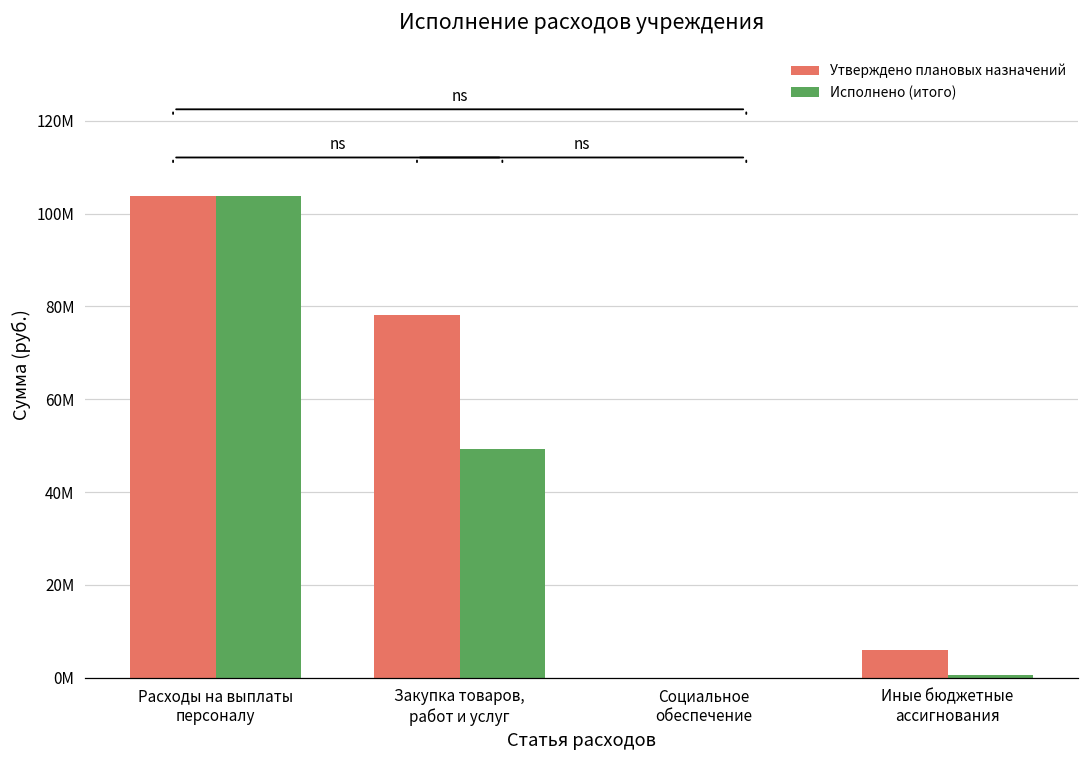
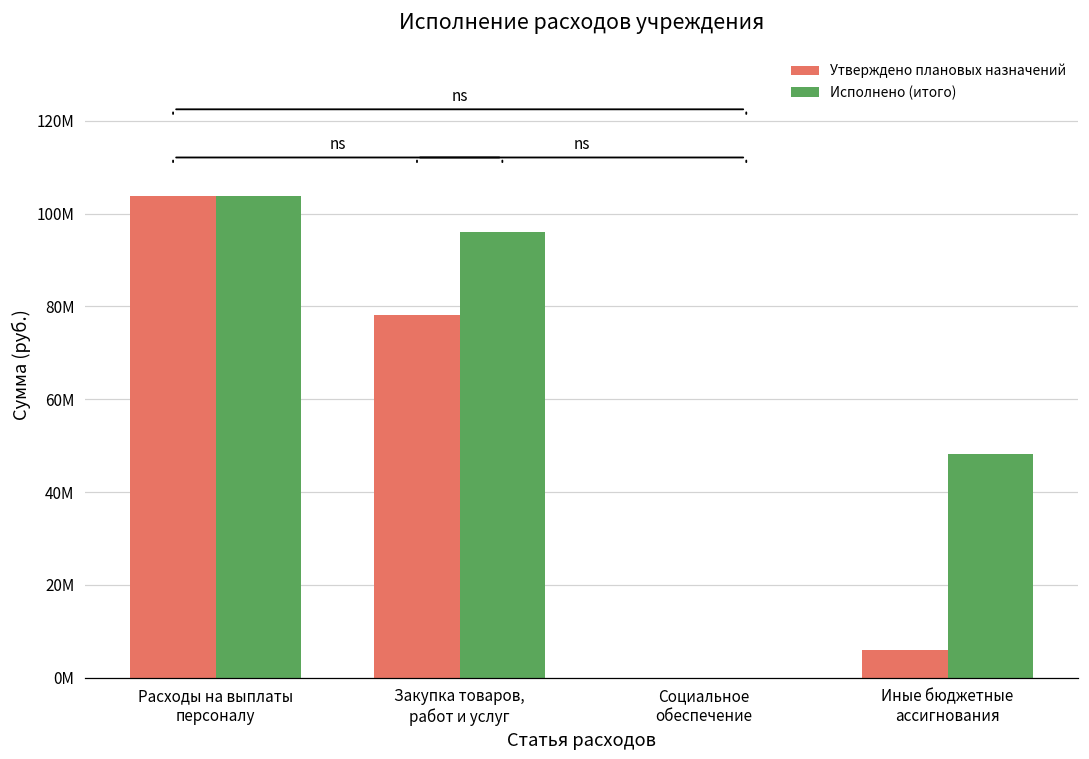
  {
    "Утверждено плановых назначений": {
      "Расходы на выплаты персоналу": "104М",
      "Закупка товаров, работ и услуг": "78М",
      "Иные бюджетные ассигнования": "6М"
    },
    "Исполнено (итого)": {
      "Расходы на выплаты персоналу": "104М",
-     "Закупка товаров, работ и услуг": "49М",
-     "Иные бюджетные ассигнования": "1М"
+     "Закупка товаров, работ и услуг": "96М",
+     "Иные бюджетные ассигнования": "48М"
    }
  }
